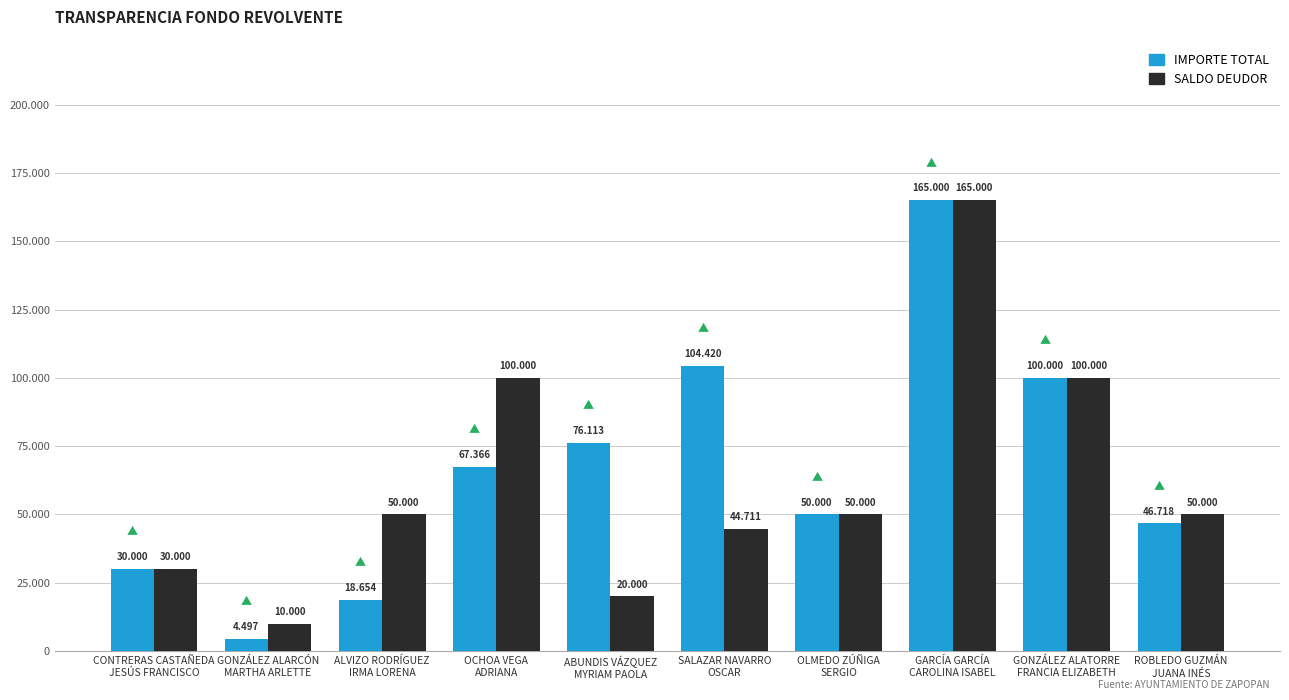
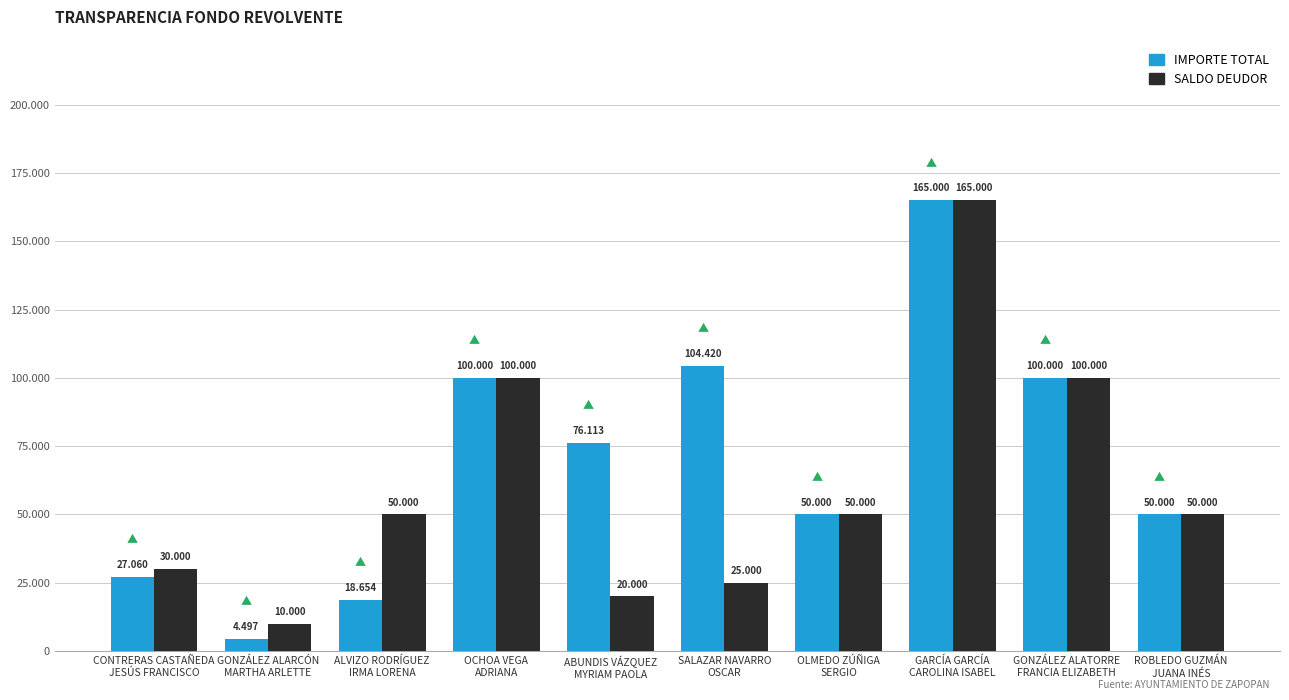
  {
    "IMPORTE TOTAL": {
-     "CONTRERAS CASTAÑEDA JESÚS FRANCISCO": 30.000,
-     "OCHOA VEGA ADRIANA": 67.366,
-     "ROBLEDO GUZMÁN JUANA INÉS": 46.718
+     "CONTRERAS CASTAÑEDA JESÚS FRANCISCO": 27.060,
+     "OCHOA VEGA ADRIANA": 100.000,
+     "ROBLEDO GUZMÁN JUANA INÉS": 50.000
    },
    "SALDO DEUDOR": {
-     "SALAZAR NAVARRO OSCAR": 44.711
+     "SALAZAR NAVARRO OSCAR": 25.000
    }
  }
